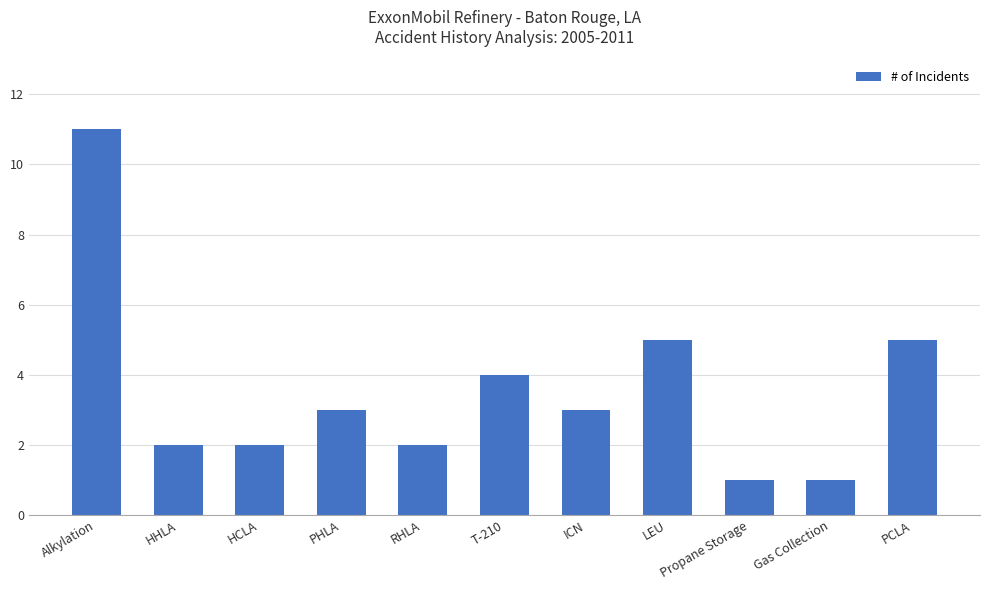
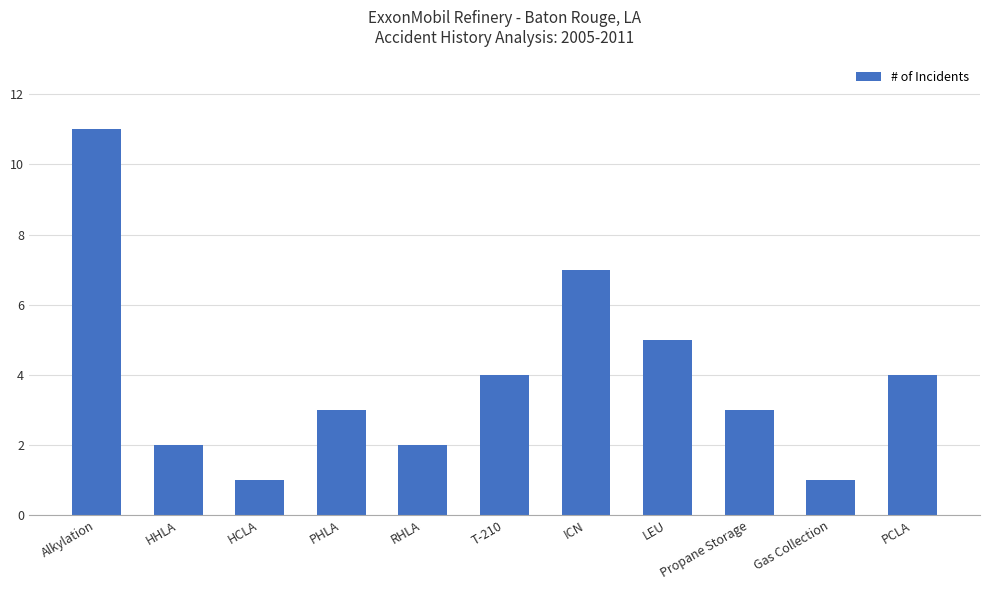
  {
    "Alkylation": 11,
    "HHLA": 2,
-   "HCLA": 2,
+   "HCLA": 1,
    "PHLA": 3,
    "RHLA": 2,
    "T-210": 4,
-   "ICN": 3,
+   "ICN": 7,
    "LEU": 5,
-   "Propane Storage": 1,
+   "Propane Storage": 3,
    "Gas Collection": 1,
-   "PCLA": 5
+   "PCLA": 4
  }
